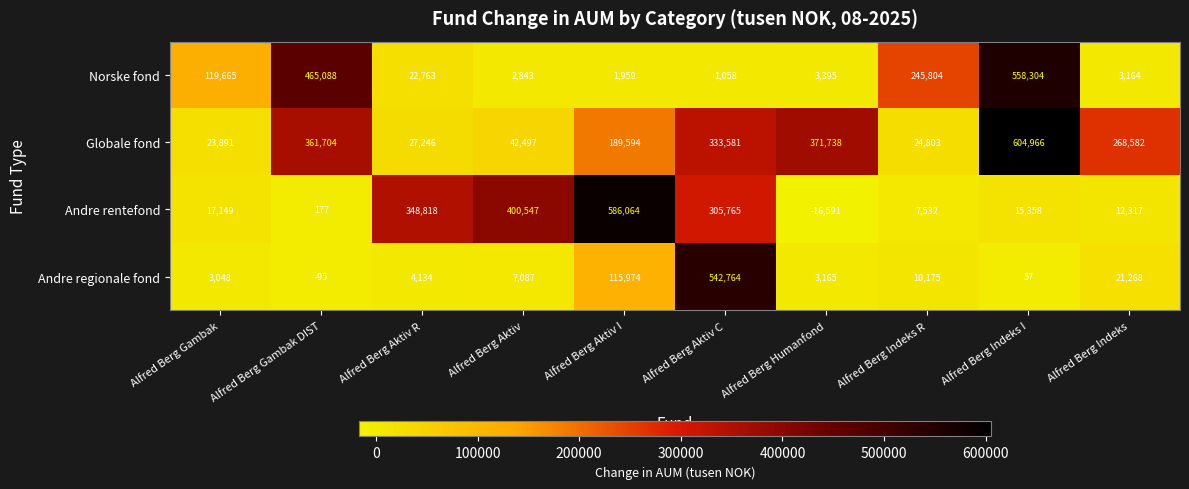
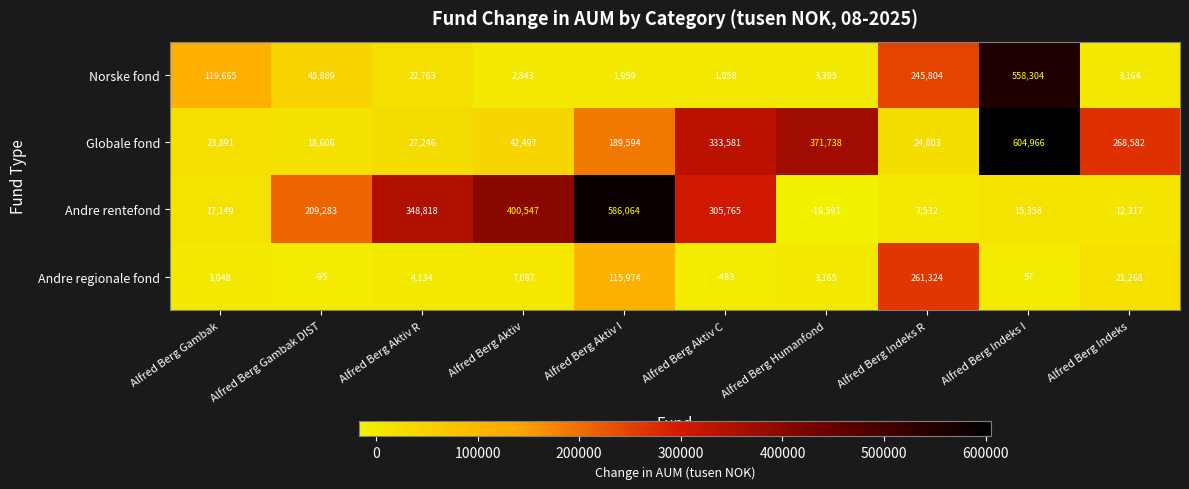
  {
    "Norske fond": {
      "Alfred Berg Gambak": "119,665",
-     "Alfred Berg Gambak DIST": "465,088",
+     "Alfred Berg Gambak DIST": "45,889",
      "Alfred Berg Aktiv R": "22,763",
      "Alfred Berg Aktiv": "2,843",
      "Alfred Berg Aktiv I": "1,959",
      "Alfred Berg Aktiv C": "1,058",
      "Alfred Berg Humanfond": "3,395",
      "Alfred Berg Indeks R": "245,804",
      "Alfred Berg Indeks I": "558,304",
      "Alfred Berg Indeks": "3,164"
    },
    "Globale fond": {
      "Alfred Berg Gambak": "23,891",
-     "Alfred Berg Gambak DIST": "361,704",
+     "Alfred Berg Gambak DIST": "18,606",
      "Alfred Berg Aktiv R": "27,246",
      "Alfred Berg Aktiv": "42,497",
      "Alfred Berg Aktiv I": "189,594",
      "Alfred Berg Aktiv C": "333,581",
      "Alfred Berg Humanfond": "371,738",
      "Alfred Berg Indeks R": "24,803",
      "Alfred Berg Indeks I": "604,966",
      "Alfred Berg Indeks": "268,582"
    },
    "Andre rentefond": {
      "Alfred Berg Gambak": "17,149",
-     "Alfred Berg Gambak DIST": "177",
+     "Alfred Berg Gambak DIST": "209,283",
      "Alfred Berg Aktiv R": "348,818",
      "Alfred Berg Aktiv": "400,547",
      "Alfred Berg Aktiv I": "586,064",
      "Alfred Berg Aktiv C": "305,765",
      "Alfred Berg Humanfond": "-16,591",
      "Alfred Berg Indeks R": "7,532",
      "Alfred Berg Indeks I": "15,358",
      "Alfred Berg Indeks": "12,317"
    },
    "Andre regionale fond": {
      "Alfred Berg Gambak": "3,048",
      "Alfred Berg Gambak DIST": "-95",
      "Alfred Berg Aktiv R": "4,134",
      "Alfred Berg Aktiv": "7,087",
      "Alfred Berg Aktiv I": "115,974",
-     "Alfred Berg Aktiv C": "542,764",
+     "Alfred Berg Aktiv C": "-483",
      "Alfred Berg Humanfond": "3,165",
-     "Alfred Berg Indeks R": "10,175",
+     "Alfred Berg Indeks R": "261,324",
      "Alfred Berg Indeks I": "57",
      "Alfred Berg Indeks": "21,268"
    }
  }
